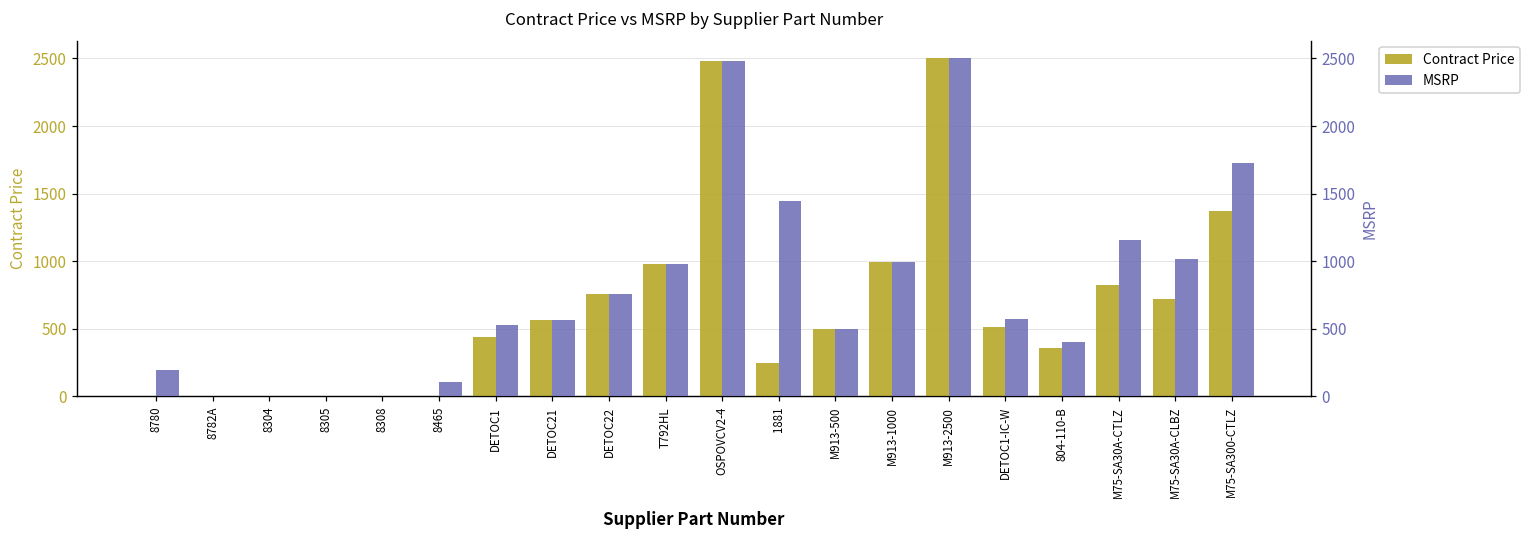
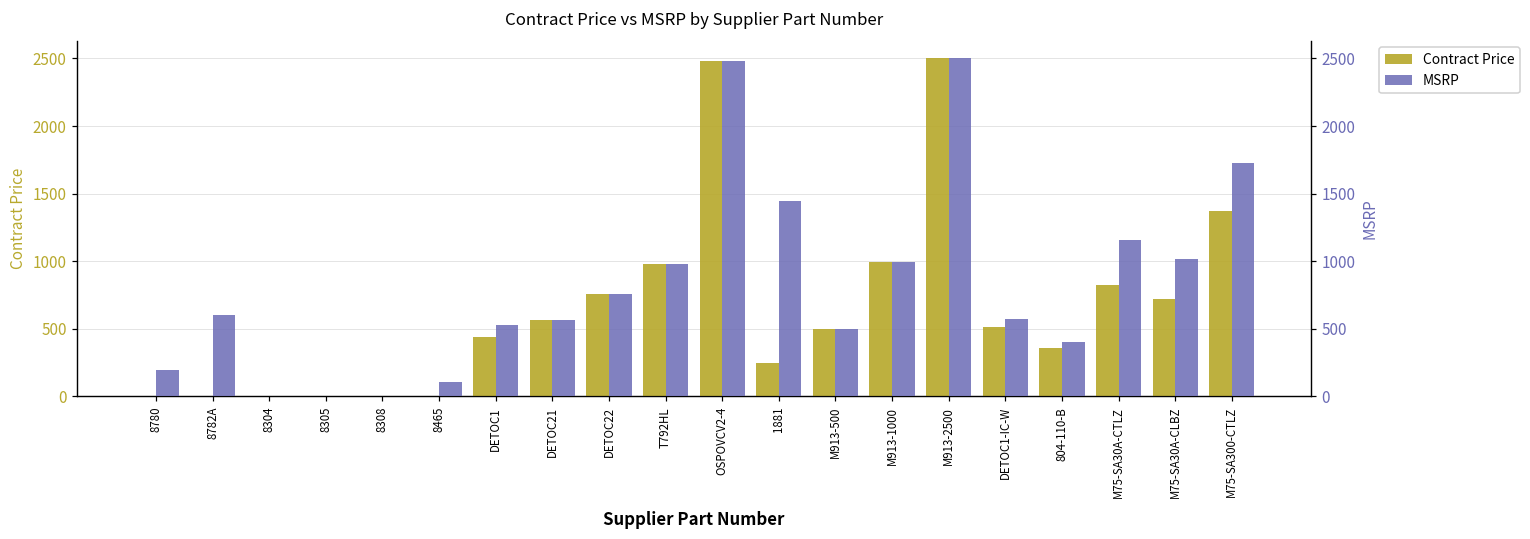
  {
    "Contract Price": {
      "DETOC1": 440,
      "DETOC21": 570,
      "DETOC22": 760,
      "T792HL": 980,
      "OSPOVCV2-4": 2480,
      "1881": 250,
      "M913-500": 500,
      "M913-1000": 990,
      "M913-2500": 2510,
      "DETOC1-IC-W": 520,
      "804-110-B": 350,
      "M75-SA30A-CTLZ": 830,
      "M75-SA30A-CLBZ": 720,
      "M75-SA300-CTLZ": 1370
    },
    "MSRP": {
      "8780": 200,
-     "8782A": 0,
+     "8782A": 600,
      "8465": 100,
      "DETOC1": 530,
      "DETOC21": 570,
      "DETOC22": 760,
      "T792HL": 980,
      "OSPOVCV2-4": 2480,
      "1881": 1440,
      "M913-500": 500,
      "M913-1000": 990,
      "M913-2500": 2510,
      "DETOC1-IC-W": 570,
      "804-110-B": 400,
      "M75-SA30A-CTLZ": 1160,
      "M75-SA30A-CLBZ": 1010,
      "M75-SA300-CTLZ": 1730
    }
  }
